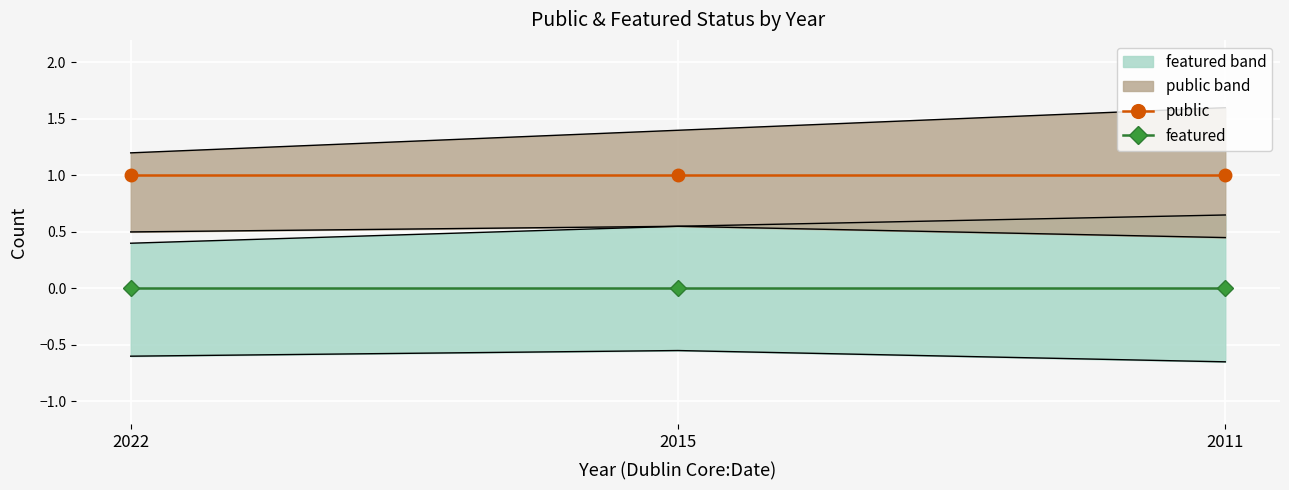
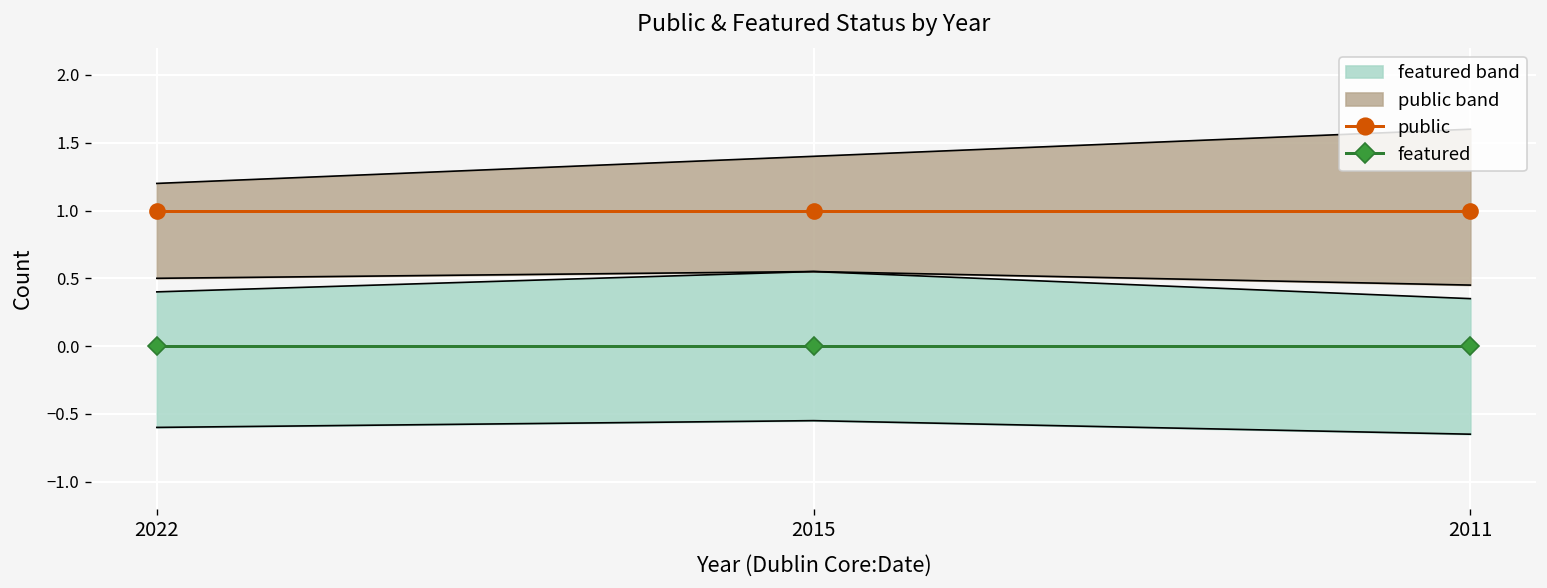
  {
    "featured band": {
      "2022": 0.40,
-     "2011": 0.65
+     "2011": 0.35
    },
    "public band": {
      "2022": 1.20,
      "2015": 1.40
    },
    "public": {
      "2022": 1.00,
      "2015": 1.00,
      "2011": 1.00
    },
    "featured": {
      "2022": 0.00,
      "2015": 0.00,
      "2011": 0.00
    }
  }
